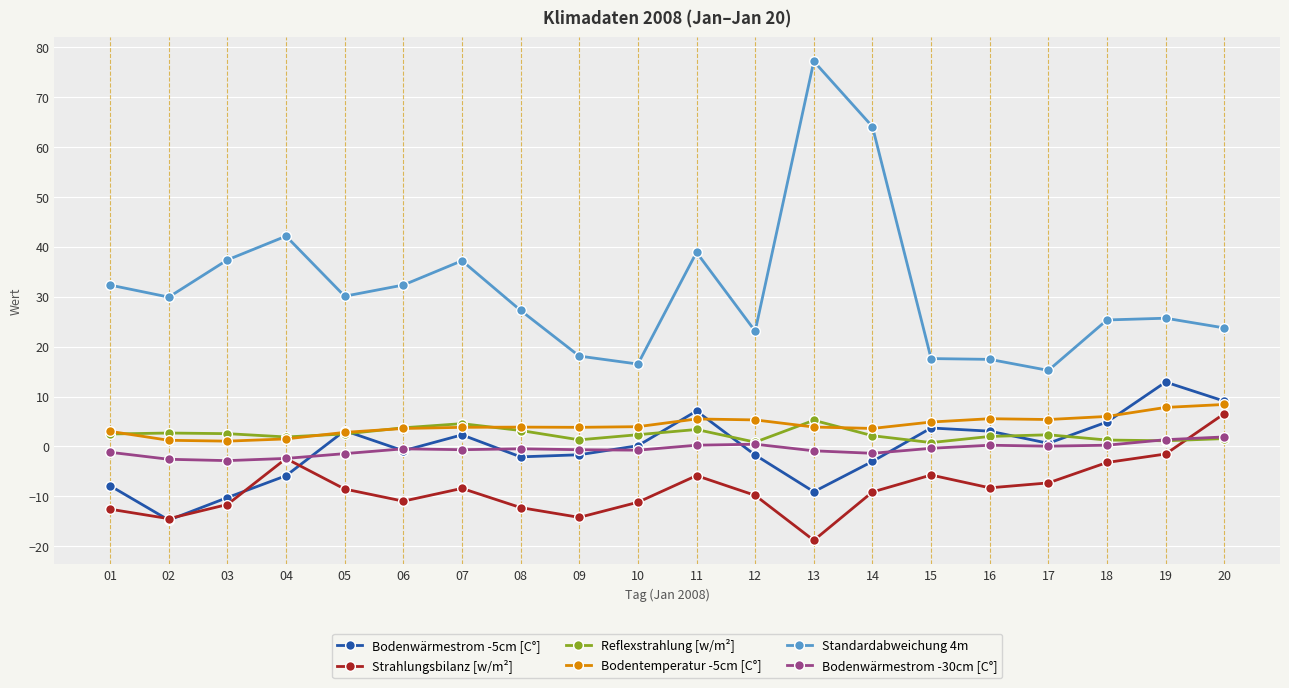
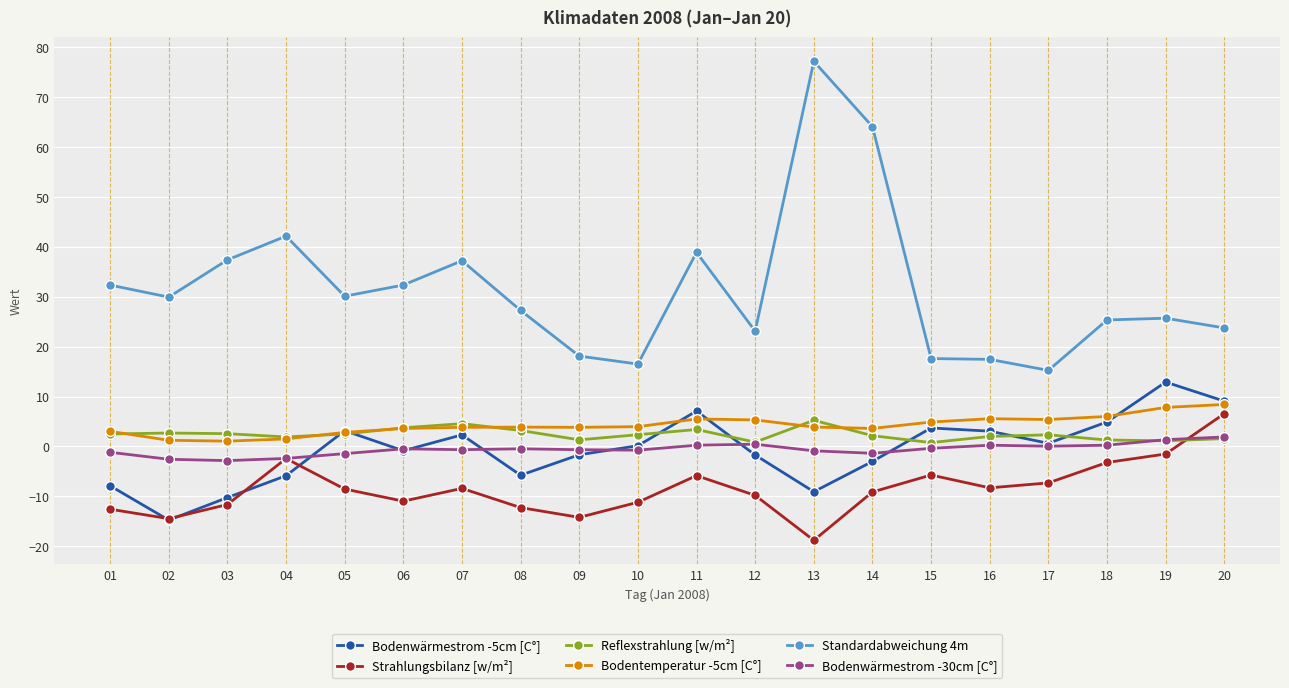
  {
    "Bodenwärmestrom -5cm [C°]": {
      "01": -8,
      "03": -10,
      "04": -6,
      "07": 2,
-     "08": -2,
+     "08": -6,
      "09": -2,
      "10": 0,
      "11": 7,
      "12": -2,
      "13": -9,
      "14": -3,
      "15": 4,
      "16": 3,
      "17": 1,
      "18": 5,
      "19": 13,
      "20": 9
    },
    "Strahlungsbilanz [w/m²]": {
      "01": -13,
      "03": -12,
      "05": -9,
      "06": -11,
      "07": -8,
      "08": -12,
      "09": -14,
      "10": -11,
      "11": -6,
      "12": -10,
      "13": -19,
      "14": -9,
      "15": -6,
      "16": -8,
      "17": -7,
      "18": -3,
      "19": -2,
      "20": 7
    },
    "Reflexstrahlung [w/m²]": {
      "01": 3,
      "02": 3,
      "03": 3,
      "07": 5,
      "08": 3,
      "09": 1,
      "10": 2,
      "11": 3,
      "13": 5,
      "14": 2,
      "15": 1,
      "16": 2,
      "17": 2,
      "18": 1
    },
    "Bodentemperatur -5cm [C°]": {
      "01": 3,
      "02": 1,
      "03": 1,
      "07": 4,
      "08": 4,
      "09": 4,
      "10": 4,
      "11": 6,
      "12": 5,
      "13": 4,
      "14": 4,
      "15": 5,
      "16": 6,
      "17": 5,
      "18": 6,
      "19": 8,
      "20": 8
    },
    "Standardabweichung 4m": {
      "01": 32,
      "02": 30,
      "03": 37,
      "04": 42,
      "05": 30,
      "06": 32,
      "07": 37,
      "08": 27,
      "09": 18,
      "10": 17,
      "11": 39,
      "12": 23,
      "13": 77,
      "14": 64,
      "15": 18,
      "16": 17,
      "17": 15,
      "18": 25,
      "19": 26,
      "20": 24
    },
    "Bodenwärmestrom -30cm [C°]": {
      "01": -1,
      "02": -3,
      "03": -3,
      "05": -1,
      "07": -1,
      "08": 0,
      "09": -1,
      "10": -1,
      "11": 0,
      "13": -1,
      "14": -1,
      "15": 0,
      "16": 0,
      "17": 0,
      "18": 0
    }
  }
